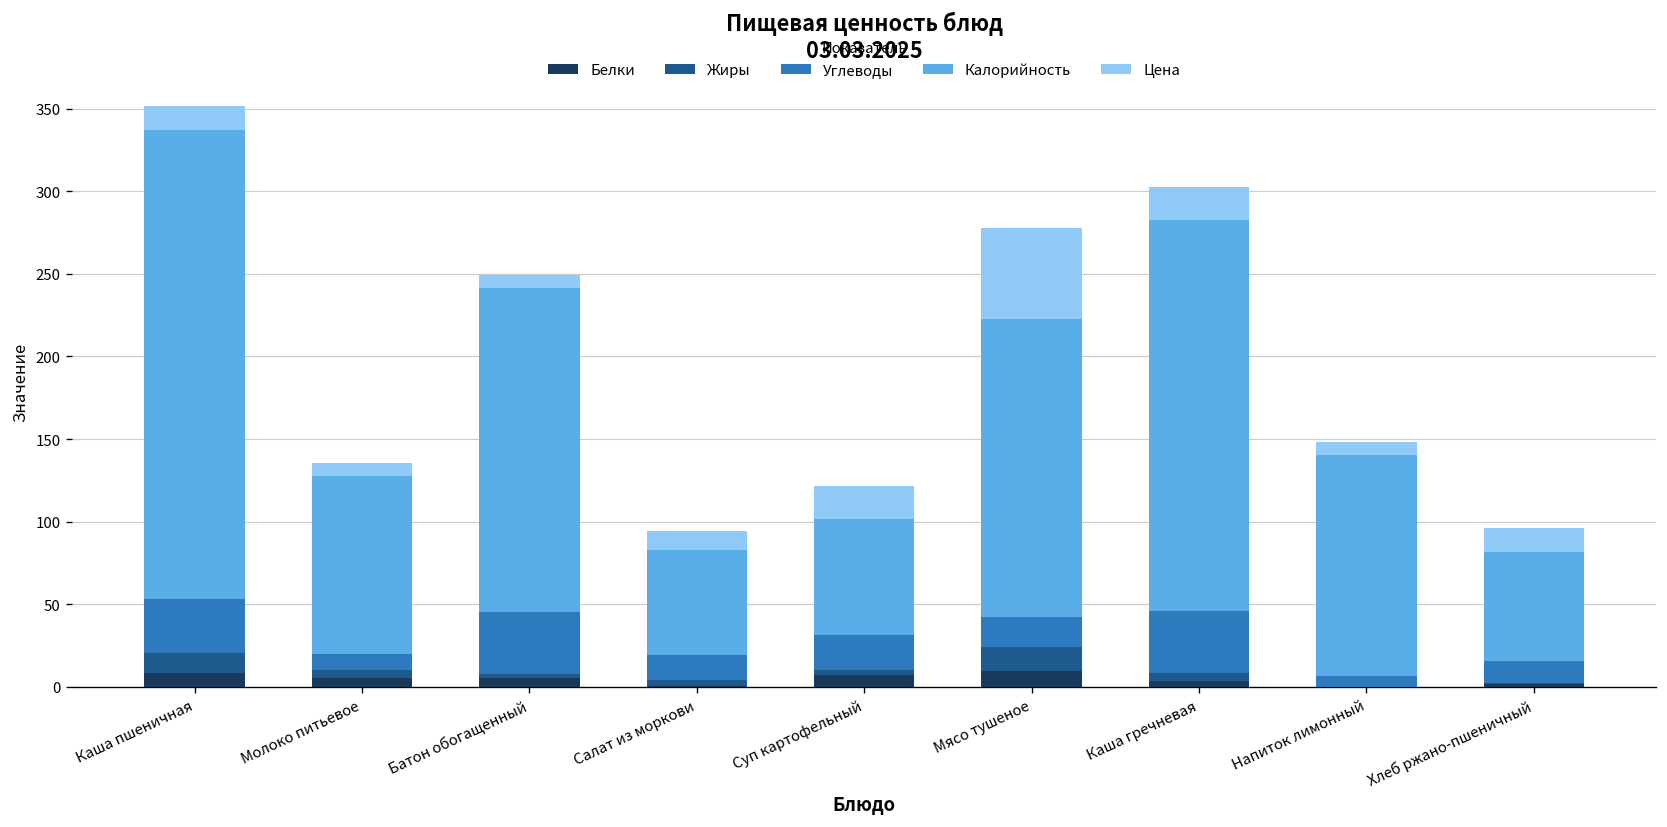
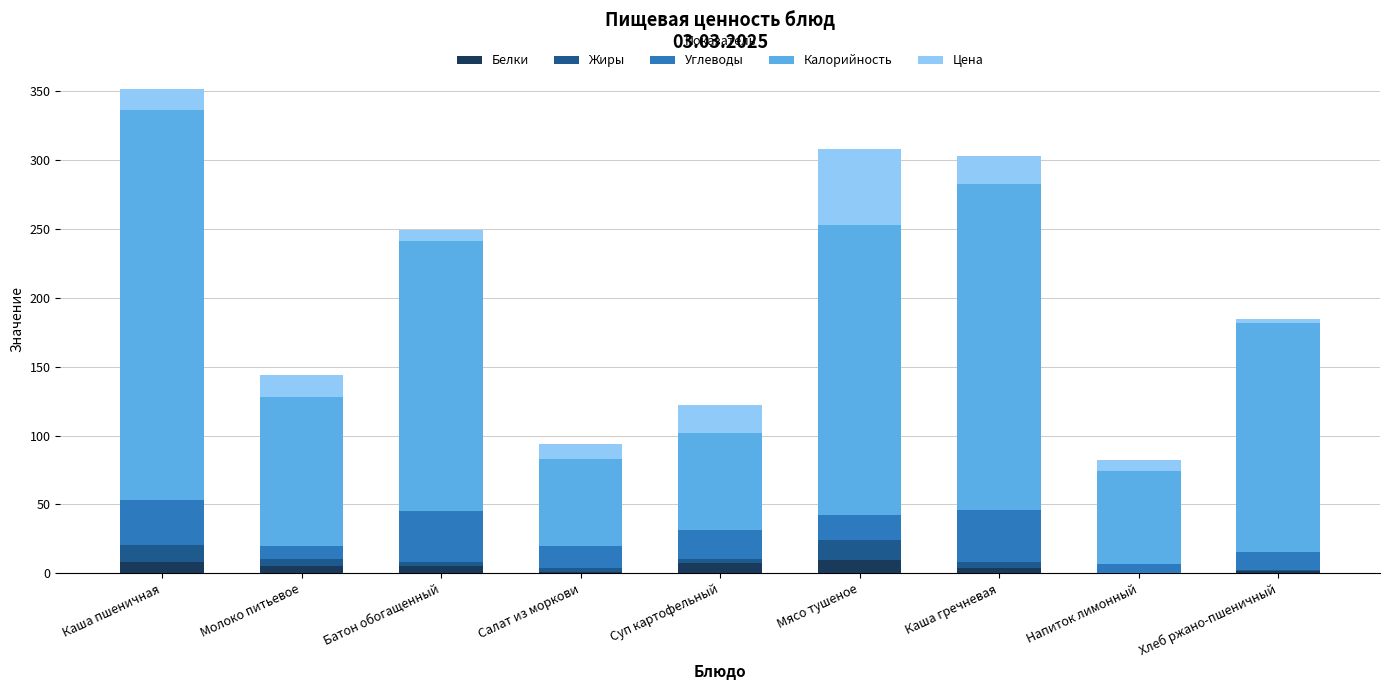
  {
    "Углеводы": {
      "Каша пшеничная": 33,
      "Молоко питьевое": 10,
      "Батон обогащенный": 37,
      "Салат из моркови": 16,
      "Суп картофельный": 21,
      "Мясо тушеное": 18,
      "Каша гречневая": 38,
      "Напиток лимонный": 6,
      "Хлеб ржано-пшеничный": 14
    },
    "Калорийность": {
      "Каша пшеничная": 284,
      "Молоко питьевое": 108,
      "Батон обогащенный": 196,
      "Салат из моркови": 64,
      "Суп картофельный": 71,
-     "Мясо тушеное": 181,
+     "Мясо тушеное": 211,
      "Каша гречневая": 237,
-     "Напиток лимонный": 134,
-     "Хлеб ржано-пшеничный": 66
+     "Напиток лимонный": 68,
+     "Хлеб ржано-пшеничный": 166
    },
    "Цена": {
      "Каша пшеничная": 15,
-     "Молоко питьевое": 8,
+     "Молоко питьевое": 16,
      "Батон обогащенный": 8,
      "Салат из моркови": 11,
      "Суп картофельный": 20,
      "Мясо тушеное": 55,
      "Каша гречневая": 20,
      "Напиток лимонный": 8,
-     "Хлеб ржано-пшеничный": 15
+     "Хлеб ржано-пшеничный": 3
    }
  }
